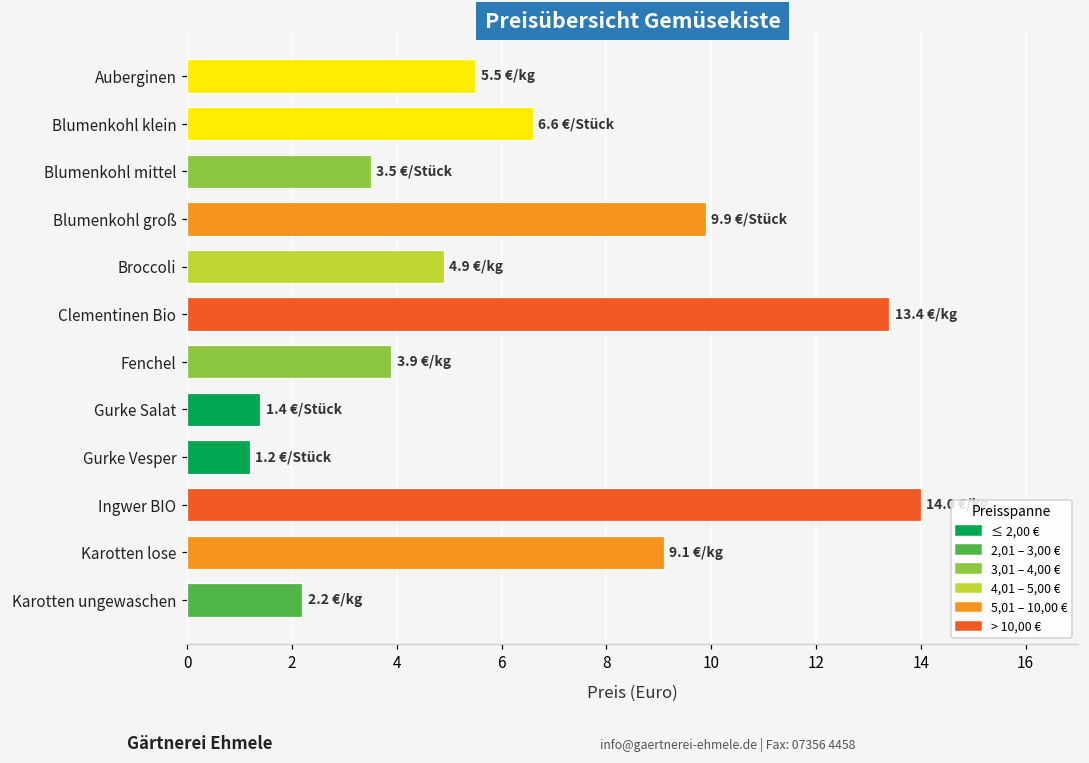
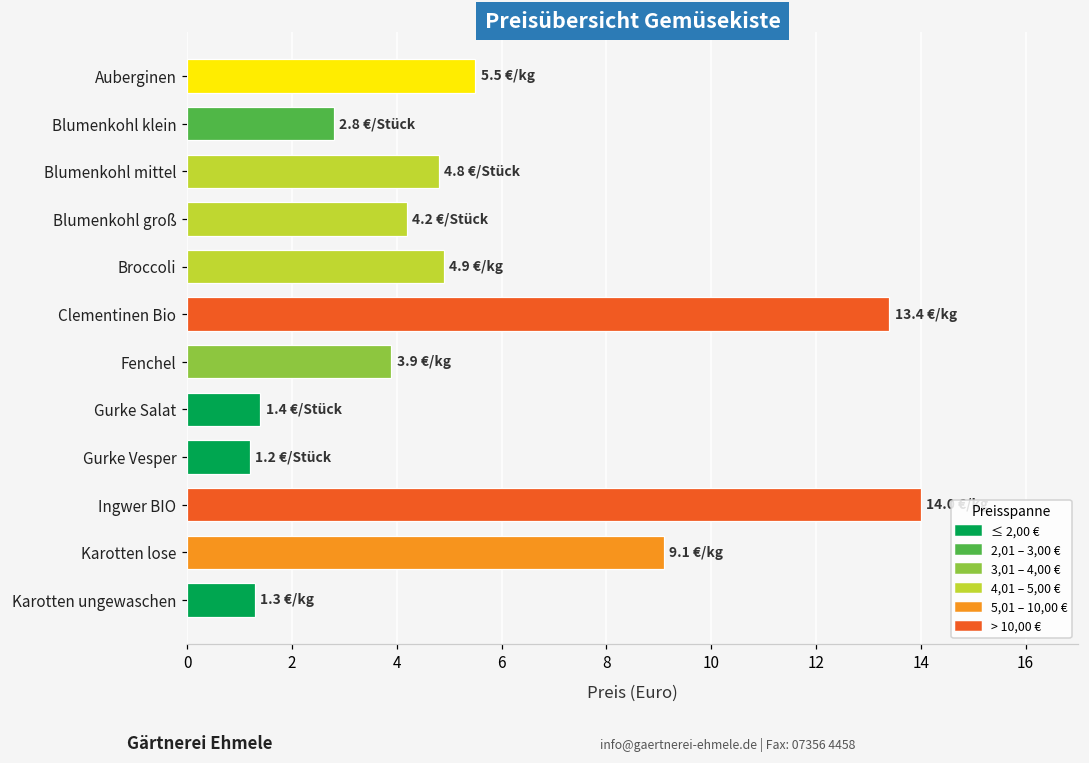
  {
    "Auberginen": 5.5,
-   "Blumenkohl klein": 6.6,
-   "Blumenkohl mittel": 3.5,
-   "Blumenkohl groß": 9.9,
+   "Blumenkohl klein": 2.8,
+   "Blumenkohl mittel": 4.8,
+   "Blumenkohl groß": 4.2,
    "Broccoli": 4.9,
    "Clementinen Bio": 13.4,
    "Fenchel": 3.9,
    "Gurke Salat": 1.4,
    "Gurke Vesper": 1.2,
    "Karotten lose": 9.1,
-   "Karotten ungewaschen": 2.2
+   "Karotten ungewaschen": 1.3
  }
